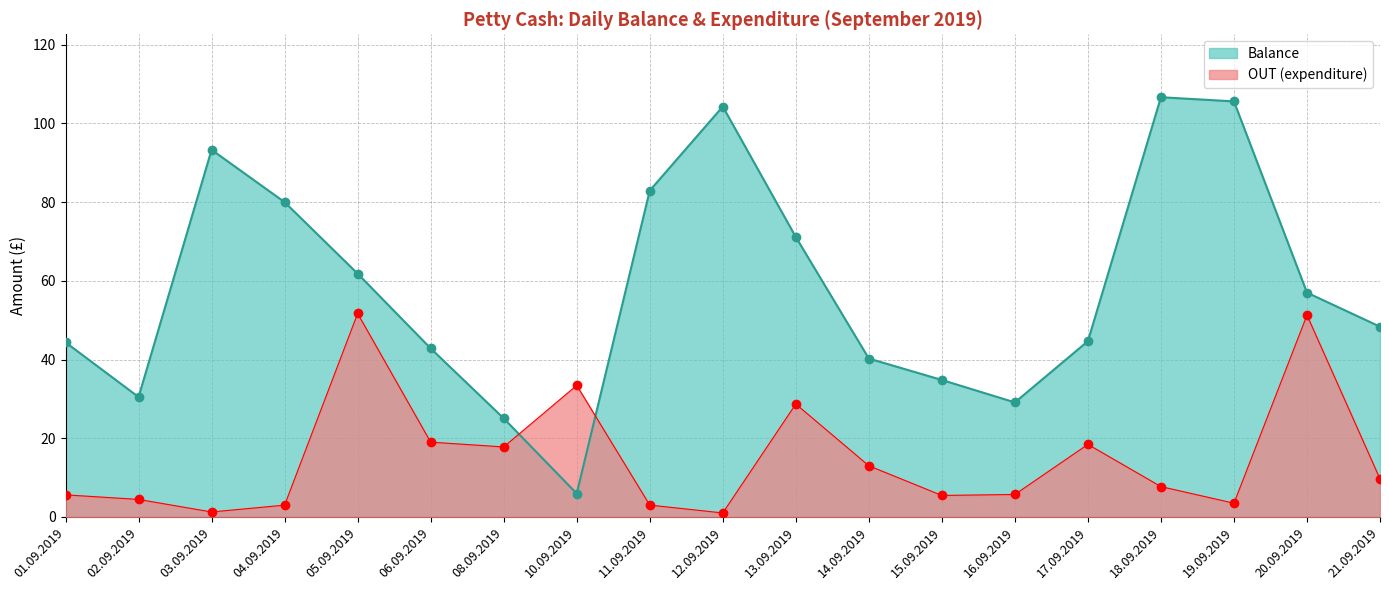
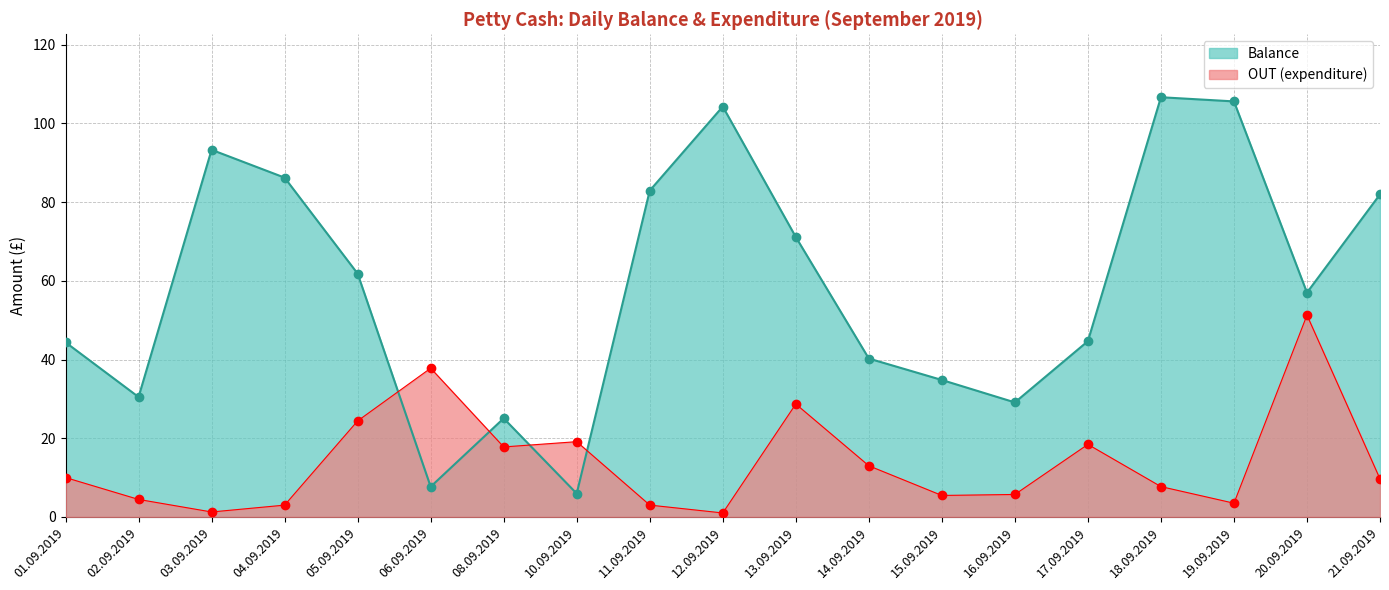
  {
    "Balance": {
      "01.09.2019": 44,
      "02.09.2019": 30,
      "03.09.2019": 93,
-     "04.09.2019": 80,
+     "04.09.2019": 86,
      "05.09.2019": 62,
-     "06.09.2019": 43,
+     "06.09.2019": 8,
      "08.09.2019": 25,
      "10.09.2019": 6,
      "11.09.2019": 83,
      "12.09.2019": 104,
      "13.09.2019": 71,
      "14.09.2019": 40,
      "15.09.2019": 35,
      "16.09.2019": 29,
      "17.09.2019": 45,
      "18.09.2019": 107,
      "19.09.2019": 106,
      "20.09.2019": 57,
-     "21.09.2019": 48
+     "21.09.2019": 82
    },
    "OUT (expenditure)": {
-     "01.09.2019": 6,
+     "01.09.2019": 10,
      "02.09.2019": 4,
      "03.09.2019": 1,
      "04.09.2019": 3,
-     "05.09.2019": 52,
-     "06.09.2019": 19,
+     "05.09.2019": 24,
+     "06.09.2019": 38,
      "08.09.2019": 18,
-     "10.09.2019": 33,
+     "10.09.2019": 19,
      "11.09.2019": 3,
      "12.09.2019": 1,
      "13.09.2019": 29,
      "14.09.2019": 13,
      "15.09.2019": 5,
      "16.09.2019": 6,
      "17.09.2019": 18,
      "18.09.2019": 8,
      "19.09.2019": 3,
      "20.09.2019": 51,
      "21.09.2019": 10
    }
  }
